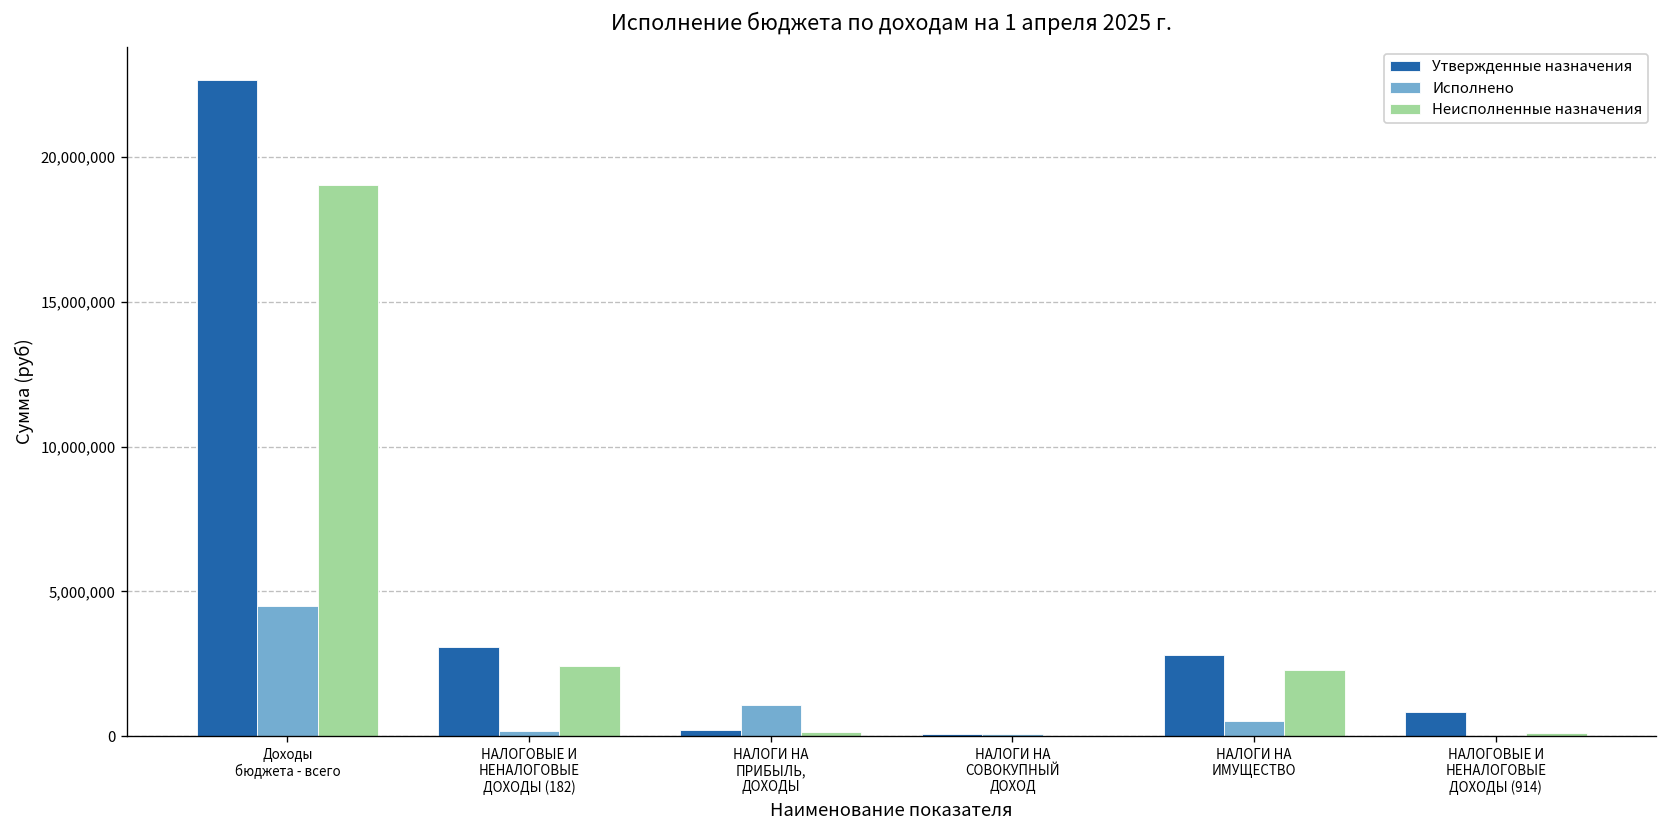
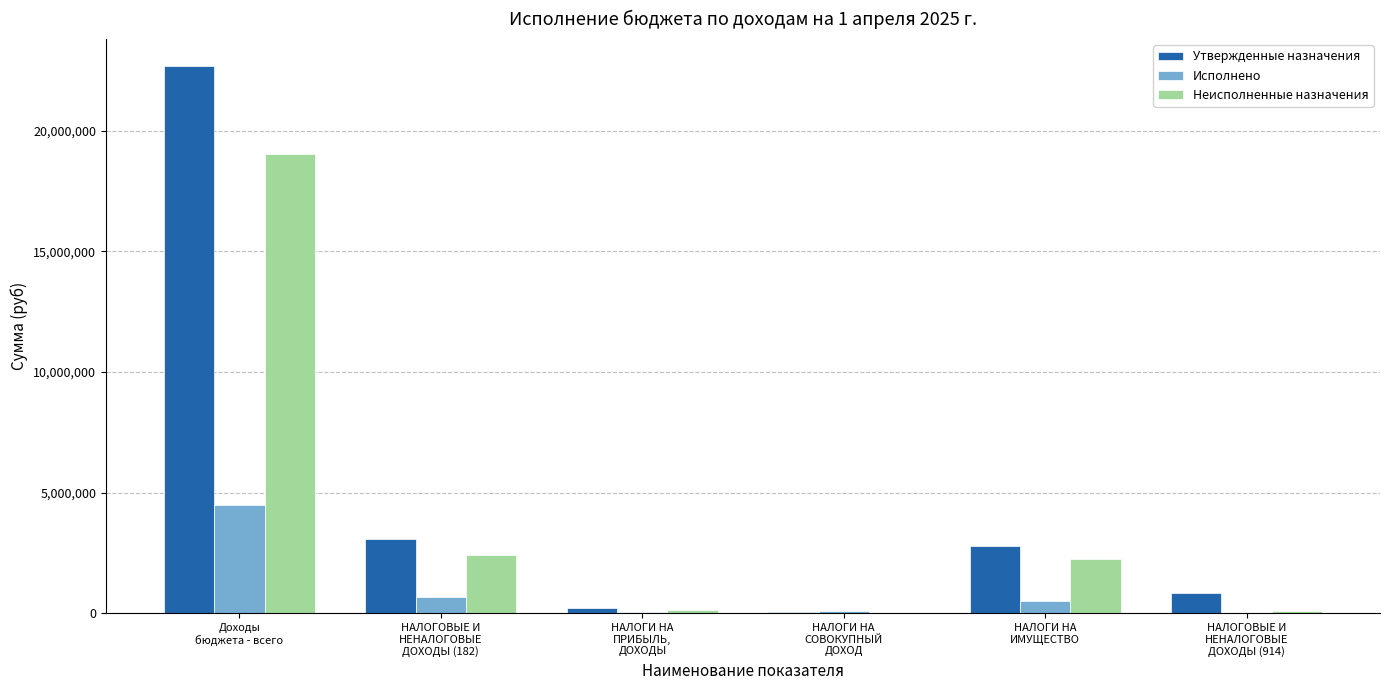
  {
    "Утвержденные назначения": {
      "Доходы бюджета - всего": "22,700,000",
      "НАЛОГОВЫЕ И НЕНАЛОГОВЫЕ ДОХОДЫ (182)": "3,100,000",
      "НАЛОГИ НА ПРИБЫЛЬ, ДОХОДЫ": "200,000",
      "НАЛОГИ НА ИМУЩЕСТВО": "2,800,000",
      "НАЛОГОВЫЕ И НЕНАЛОГОВЫЕ ДОХОДЫ (914)": "800,000"
    },
    "Исполнено": {
      "Доходы бюджета - всего": "4,500,000",
-     "НАЛОГОВЫЕ И НЕНАЛОГОВЫЕ ДОХОДЫ (182)": "200,000",
-     "НАЛОГИ НА ПРИБЫЛЬ, ДОХОДЫ": "1,100,000",
+     "НАЛОГОВЫЕ И НЕНАЛОГОВЫЕ ДОХОДЫ (182)": "700,000",
+     "НАЛОГИ НА ПРИБЫЛЬ, ДОХОДЫ": "100,000",
      "НАЛОГИ НА ИМУЩЕСТВО": "500,000"
    },
    "Неисполненные назначения": {
      "Доходы бюджета - всего": "19,000,000",
      "НАЛОГОВЫЕ И НЕНАЛОГОВЫЕ ДОХОДЫ (182)": "2,400,000",
      "НАЛОГИ НА ПРИБЫЛЬ, ДОХОДЫ": "200,000",
      "НАЛОГИ НА СОВОКУПНЫЙ ДОХОД": "0",
      "НАЛОГИ НА ИМУЩЕСТВО": "2,300,000"
    }
  }
